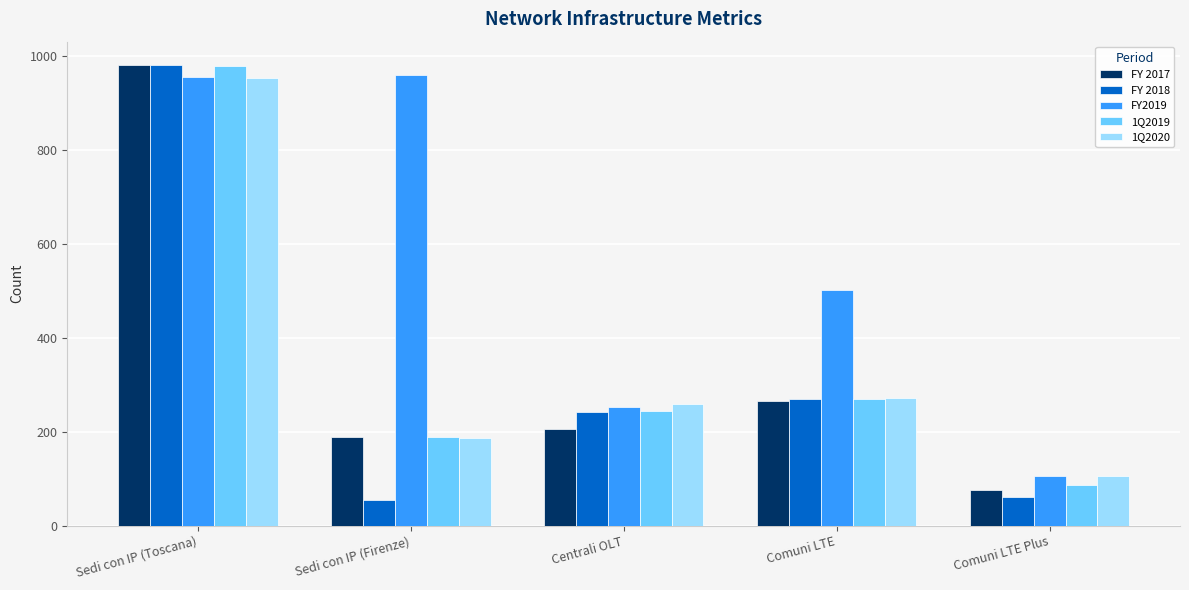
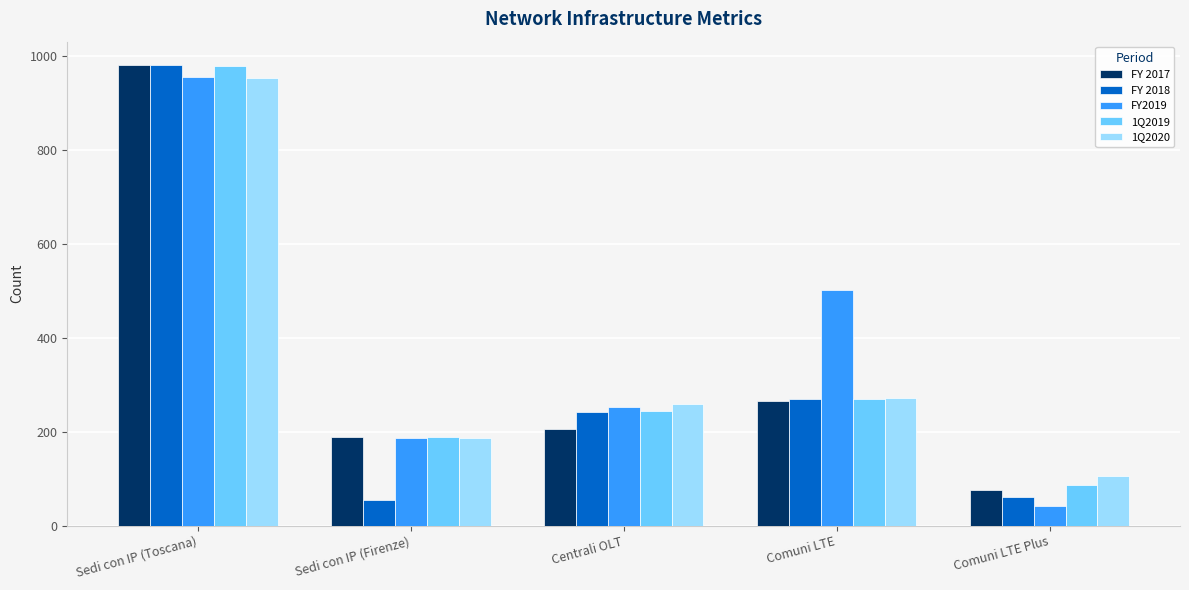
  {
    "FY 2017": {
      "Sedi con IP (Toscana)": 980,
      "Sedi con IP (Firenze)": 190,
      "Centrali OLT": 210,
      "Comuni LTE": 270,
      "Comuni LTE Plus": 80
    },
    "FY 2018": {
      "Sedi con IP (Toscana)": 980,
      "Sedi con IP (Firenze)": 50,
      "Centrali OLT": 240,
      "Comuni LTE": 270,
      "Comuni LTE Plus": 60
    },
    "FY2019": {
      "Sedi con IP (Toscana)": 960,
-     "Sedi con IP (Firenze)": 960,
+     "Sedi con IP (Firenze)": 190,
      "Centrali OLT": 250,
      "Comuni LTE": 500,
-     "Comuni LTE Plus": 110
+     "Comuni LTE Plus": 40
    }
  }
